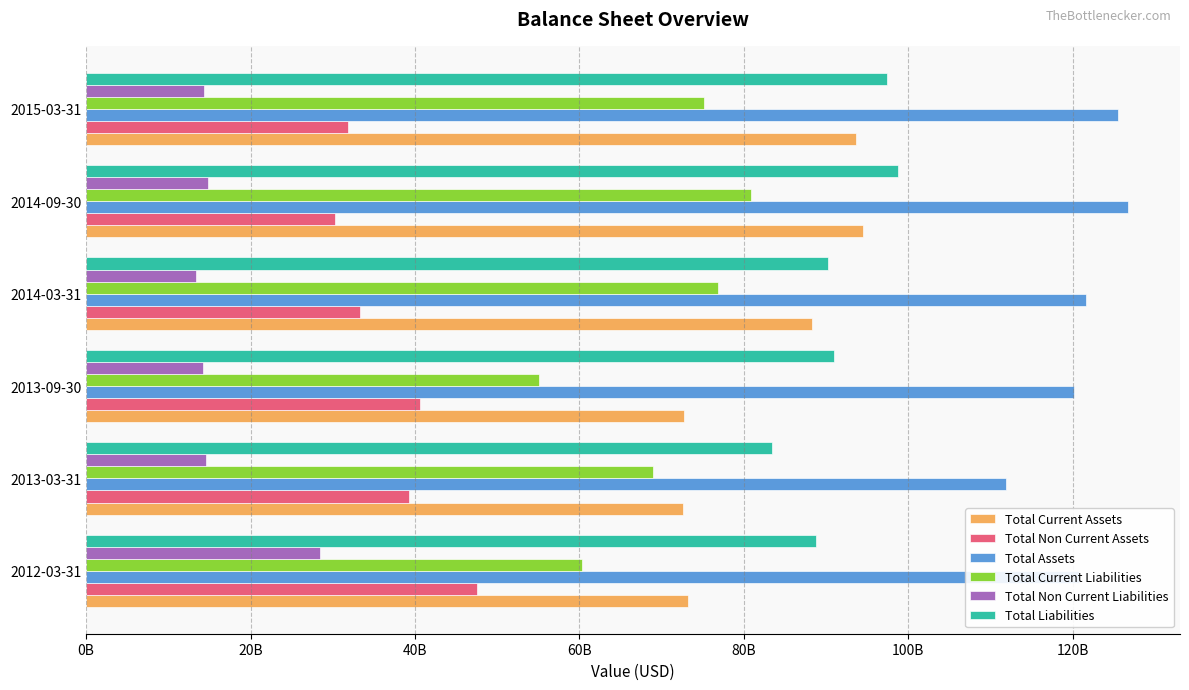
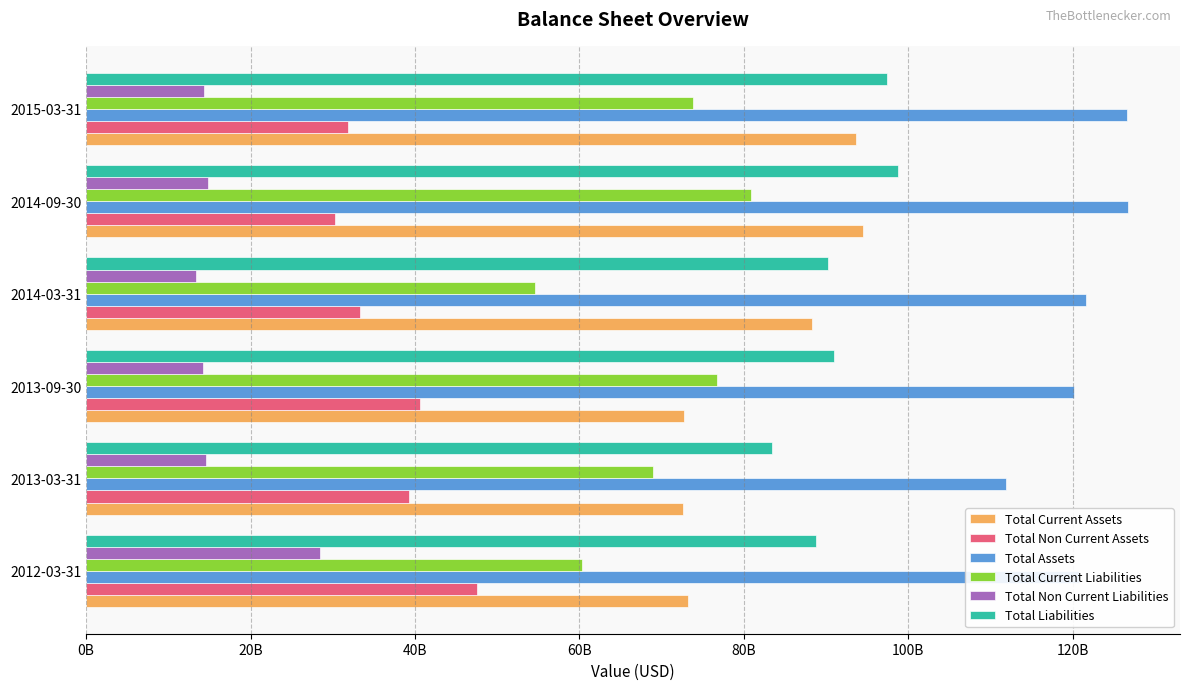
  {
    "Total Current Assets": {
      "2015-03-31": 94000000000,
      "2014-09-30": 94000000000,
      "2014-03-31": 88000000000,
      "2013-09-30": 73000000000,
      "2013-03-31": 73000000000,
      "2012-03-31": 73000000000
    },
    "Total Non Current Assets": {
      "2015-03-31": 32000000000,
      "2014-09-30": 30000000000,
      "2014-03-31": 33000000000,
      "2013-09-30": 41000000000,
      "2013-03-31": 39000000000,
      "2012-03-31": 48000000000
    },
    "Total Assets": {
-     "2015-03-31": 125000000000,
+     "2015-03-31": 127000000000,
      "2014-09-30": 127000000000,
      "2014-03-31": 122000000000,
      "2013-09-30": 120000000000,
      "2013-03-31": 112000000000
    },
    "Total Current Liabilities": {
-     "2015-03-31": 75000000000,
+     "2015-03-31": 74000000000,
      "2014-09-30": 81000000000,
-     "2014-03-31": 77000000000,
-     "2013-09-30": 55000000000,
+     "2014-03-31": 55000000000,
+     "2013-09-30": 77000000000,
      "2013-03-31": 69000000000,
      "2012-03-31": 60000000000
    },
    "Total Non Current Liabilities": {
      "2015-03-31": 14000000000,
      "2014-09-30": 15000000000,
      "2014-03-31": 13000000000,
      "2013-09-30": 14000000000,
      "2013-03-31": 15000000000,
      "2012-03-31": 28000000000
    },
    "Total Liabilities": {
      "2015-03-31": 97000000000,
      "2014-09-30": 99000000000,
      "2014-03-31": 90000000000,
      "2013-09-30": 91000000000,
      "2013-03-31": 83000000000,
      "2012-03-31": 89000000000
    }
  }
